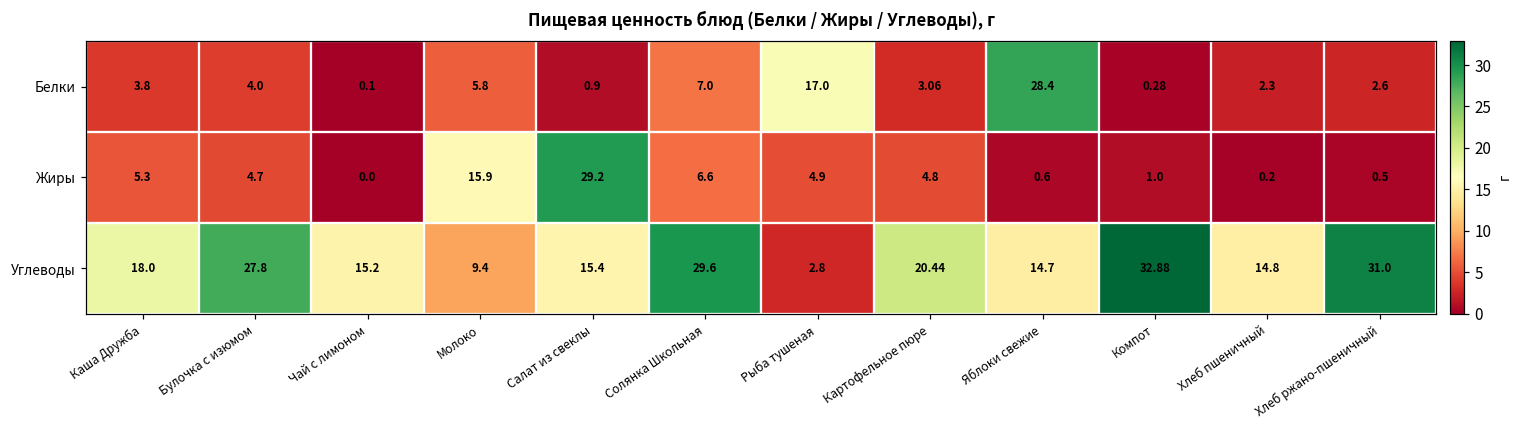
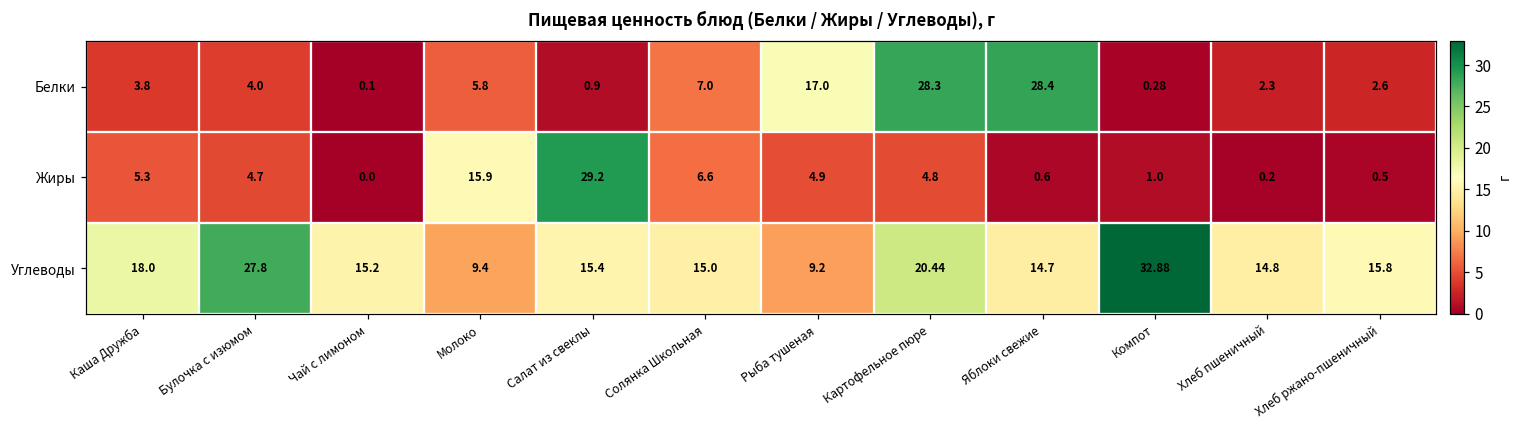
  {
    "Белки": {
      "Каша Дружба": 3.8,
      "Булочка с изюмом": 4.0,
      "Чай с лимоном": 0.1,
      "Молоко": 5.8,
      "Салат из свеклы": 0.9,
      "Солянка Школьная": 7.0,
      "Рыба тушеная": 17.0,
-     "Картофельное пюре": 3.06,
+     "Картофельное пюре": 28.3,
      "Яблоки свежие": 28.4,
      "Компот": 0.28,
      "Хлеб пшеничный": 2.3,
      "Хлеб ржано-пшеничный": 2.6
    },
    "Жиры": {
      "Каша Дружба": 5.3,
      "Булочка с изюмом": 4.7,
      "Чай с лимоном": 0.0,
      "Молоко": 15.9,
      "Салат из свеклы": 29.2,
      "Солянка Школьная": 6.6,
      "Рыба тушеная": 4.9,
      "Картофельное пюре": 4.8,
      "Яблоки свежие": 0.6,
      "Компот": 1.0,
      "Хлеб пшеничный": 0.2,
      "Хлеб ржано-пшеничный": 0.5
    },
    "Углеводы": {
      "Каша Дружба": 18.0,
      "Булочка с изюмом": 27.8,
      "Чай с лимоном": 15.2,
      "Молоко": 9.4,
      "Салат из свеклы": 15.4,
-     "Солянка Школьная": 29.6,
-     "Рыба тушеная": 2.8,
+     "Солянка Школьная": 15.0,
+     "Рыба тушеная": 9.2,
      "Картофельное пюре": 20.44,
      "Яблоки свежие": 14.7,
      "Компот": 32.88,
      "Хлеб пшеничный": 14.8,
-     "Хлеб ржано-пшеничный": 31.0
+     "Хлеб ржано-пшеничный": 15.8
    }
  }
